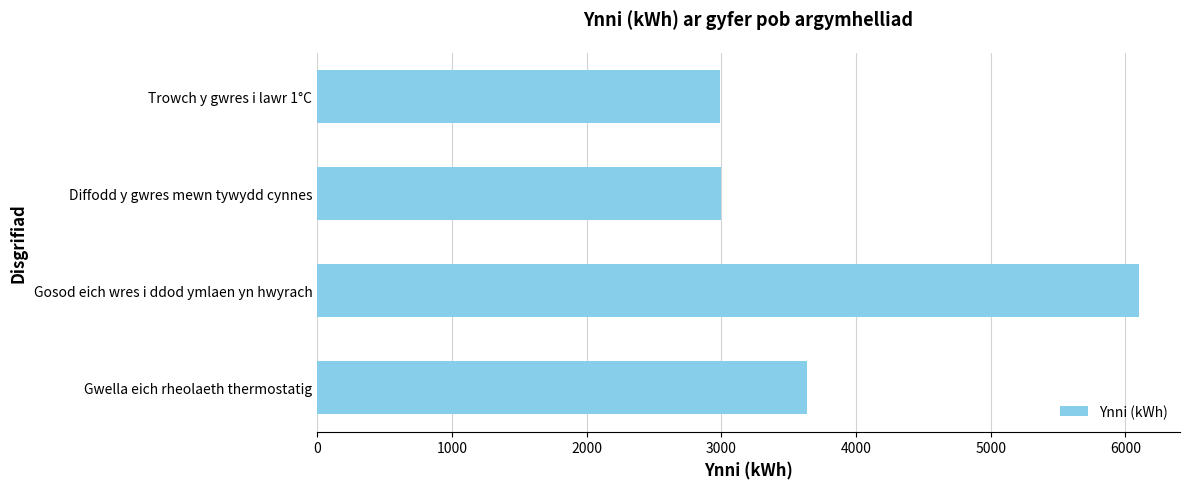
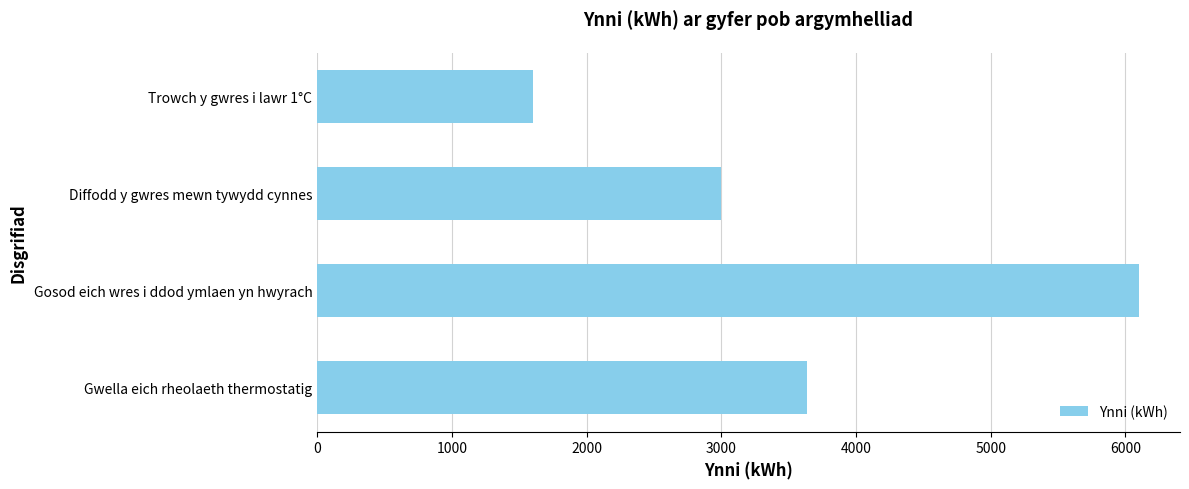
  {
-   "Trowch y gwres i lawr 1°C": 2990,
+   "Trowch y gwres i lawr 1°C": 1600,
    "Diffodd y gwres mewn tywydd cynnes": 3000,
    "Gosod eich wres i ddod ymlaen yn hwyrach": 6100,
    "Gwella eich rheolaeth thermostatig": 3640
  }
